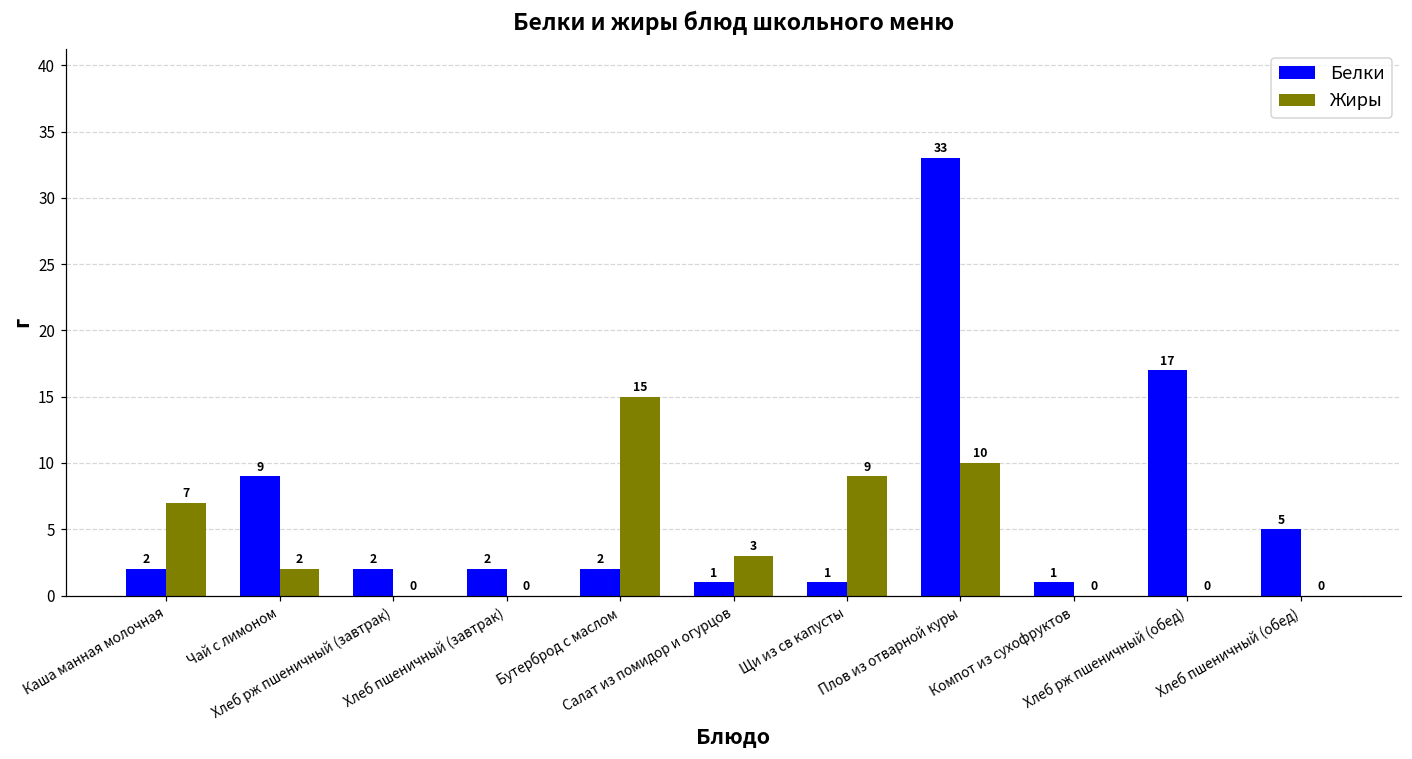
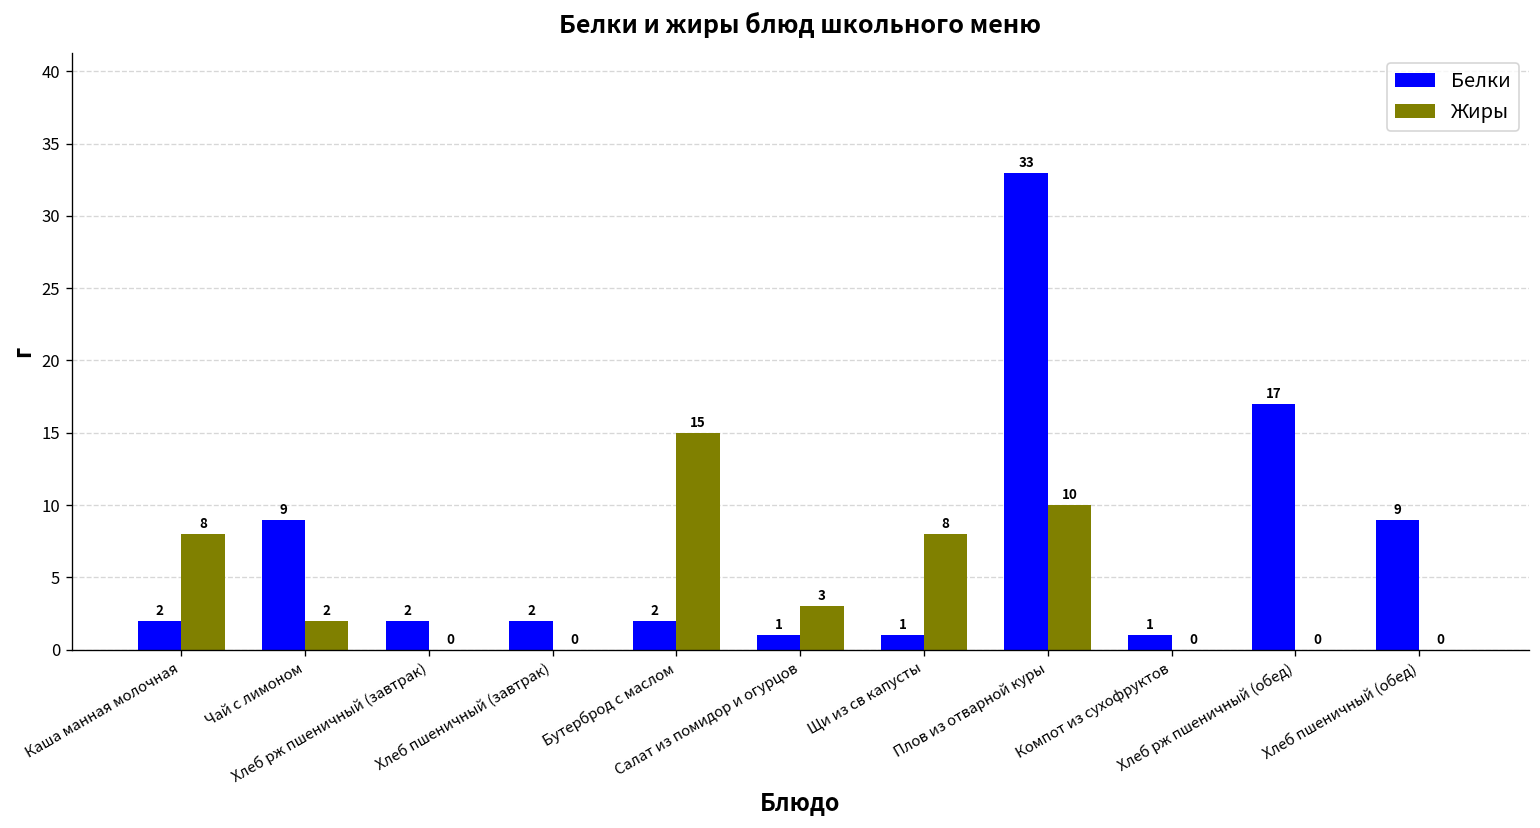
  {
    "Белки": {
      "Каша манная молочная": 2,
      "Чай с лимоном": 9,
      "Хлеб рж пшеничный (завтрак)": 2,
      "Хлеб пшеничный (завтрак)": 2,
      "Бутерброд с маслом": 2,
      "Салат из помидор и огурцов": 1,
      "Щи из св капусты": 1,
      "Плов из отварной куры": 33,
      "Компот из сухофруктов": 1,
      "Хлеб рж пшеничный (обед)": 17,
-     "Хлеб пшеничный (обед)": 5
+     "Хлеб пшеничный (обед)": 9
    },
    "Жиры": {
-     "Каша манная молочная": 7,
+     "Каша манная молочная": 8,
      "Чай с лимоном": 2,
      "Хлеб рж пшеничный (завтрак)": 0,
      "Хлеб пшеничный (завтрак)": 0,
      "Бутерброд с маслом": 15,
      "Салат из помидор и огурцов": 3,
-     "Щи из св капусты": 9,
+     "Щи из св капусты": 8,
      "Плов из отварной куры": 10,
      "Компот из сухофруктов": 0,
      "Хлеб рж пшеничный (обед)": 0,
      "Хлеб пшеничный (обед)": 0
    }
  }
